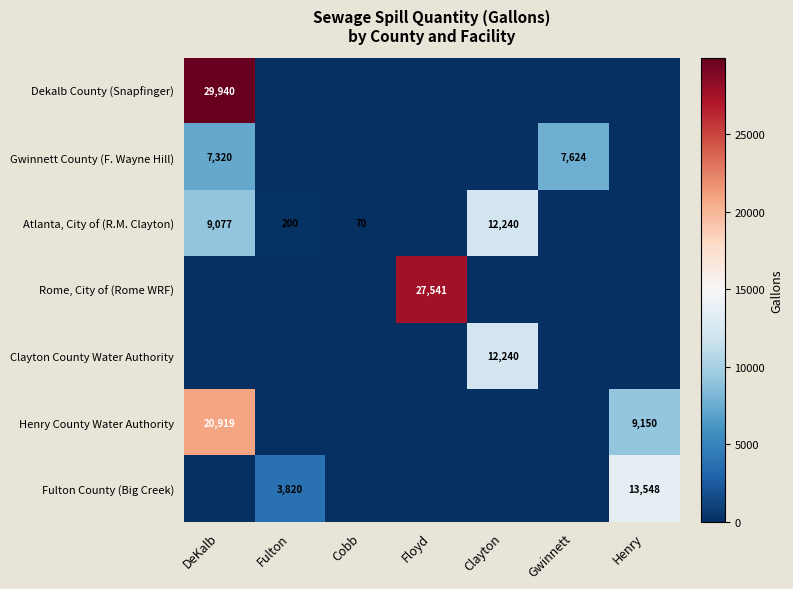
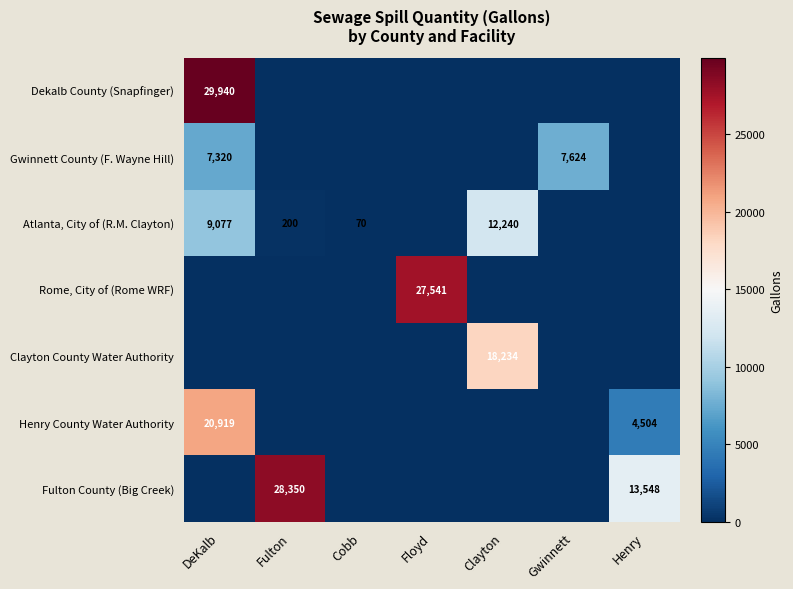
  {
    "Dekalb County (Snapfinger)": {
      "DeKalb": "29,940"
    },
    "Gwinnett County (F. Wayne Hill)": {
      "DeKalb": "7,320",
      "Gwinnett": "7,624"
    },
    "Atlanta, City of (R.M. Clayton)": {
      "DeKalb": "9,077",
      "Fulton": "200",
      "Cobb": "70",
      "Clayton": "12,240"
    },
    "Rome, City of (Rome WRF)": {
      "Floyd": "27,541"
    },
    "Clayton County Water Authority": {
-     "Clayton": "12,240"
+     "Clayton": "18,234"
    },
    "Henry County Water Authority": {
      "DeKalb": "20,919",
-     "Henry": "9,150"
+     "Henry": "4,504"
    },
    "Fulton County (Big Creek)": {
-     "Fulton": "3,820",
+     "Fulton": "28,350",
      "Henry": "13,548"
    }
  }
